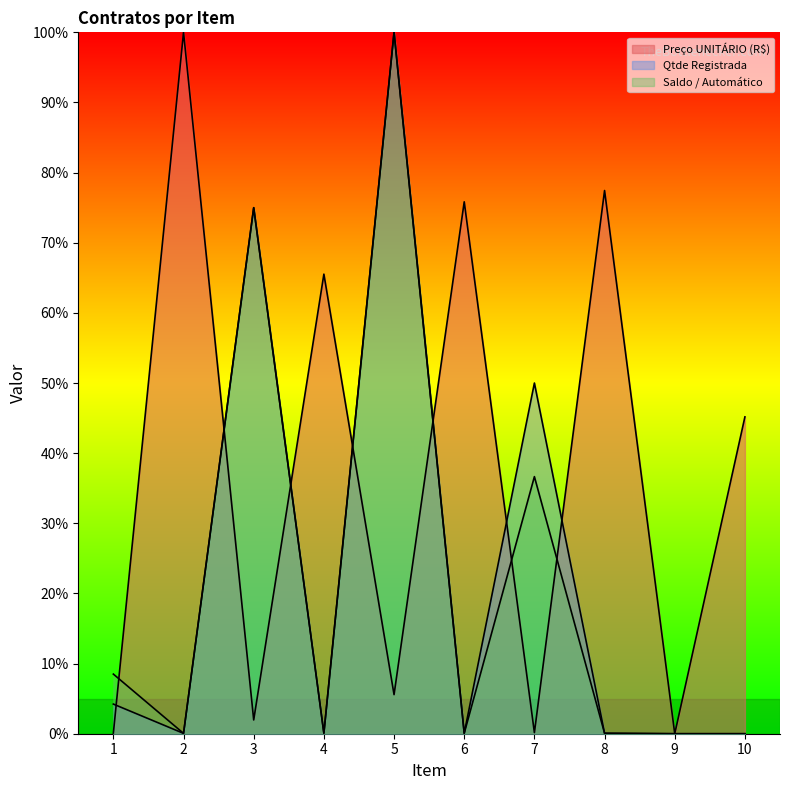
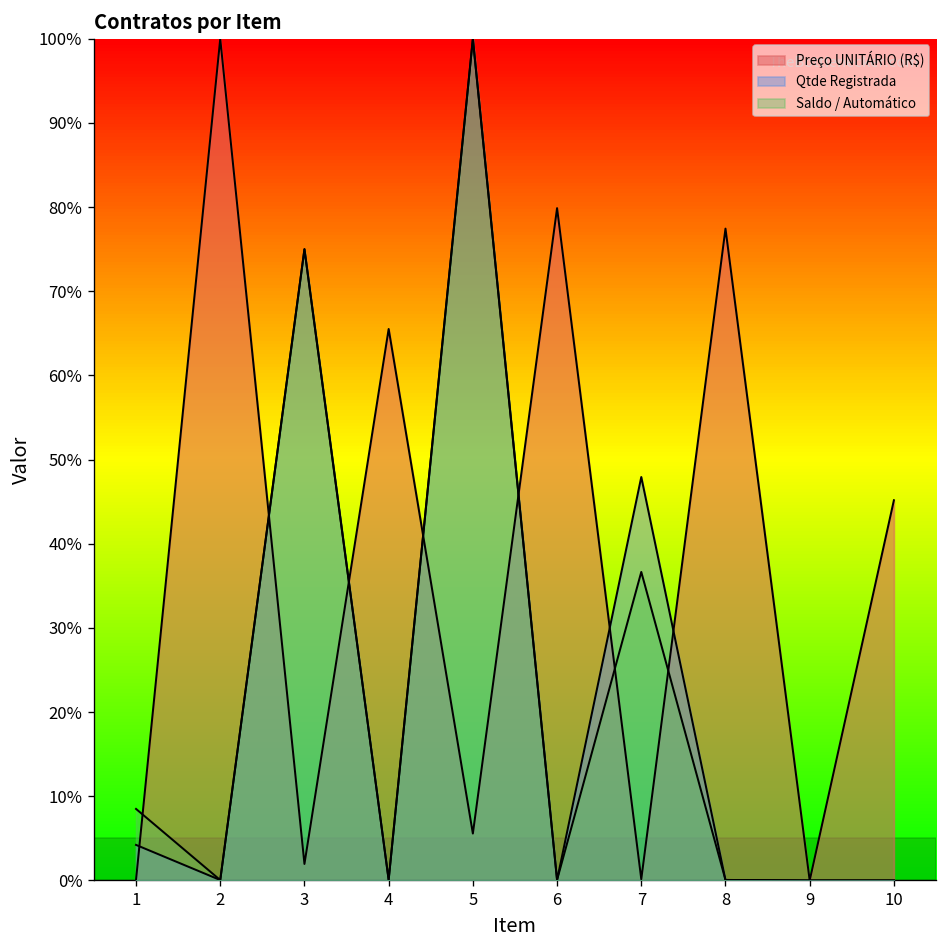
  {
    "Preço UNITÁRIO (R$)": {
      "1": "0%",
      "2": "100%",
      "3": "2%",
      "4": "66%",
      "5": "6%",
-     "6": "76%",
+     "6": "80%",
      "7": "0%",
      "8": "77%",
      "10": "45%"
    },
    "Qtde Registrada": {
      "1": "4%",
-     "7": "50%"
+     "7": "48%"
    },
    "Saldo / Automático": {
      "1": "9%",
      "7": "37%"
    }
  }
